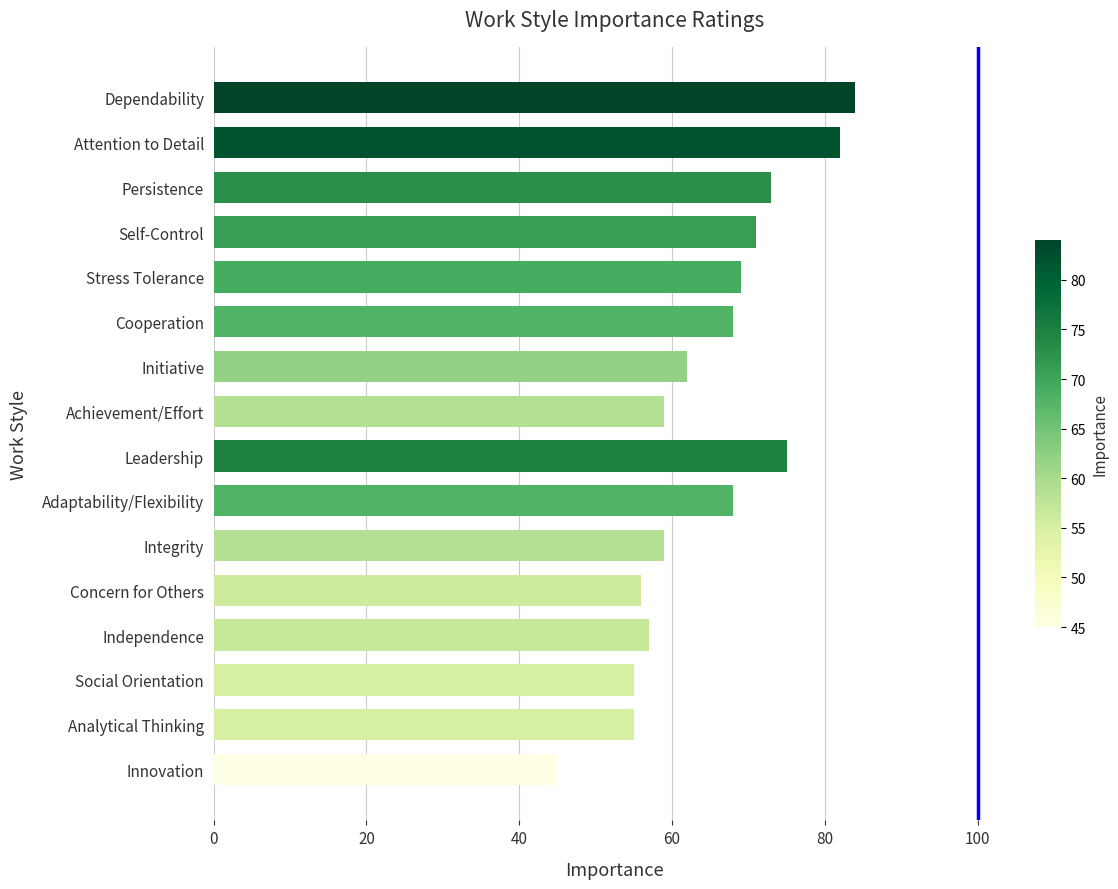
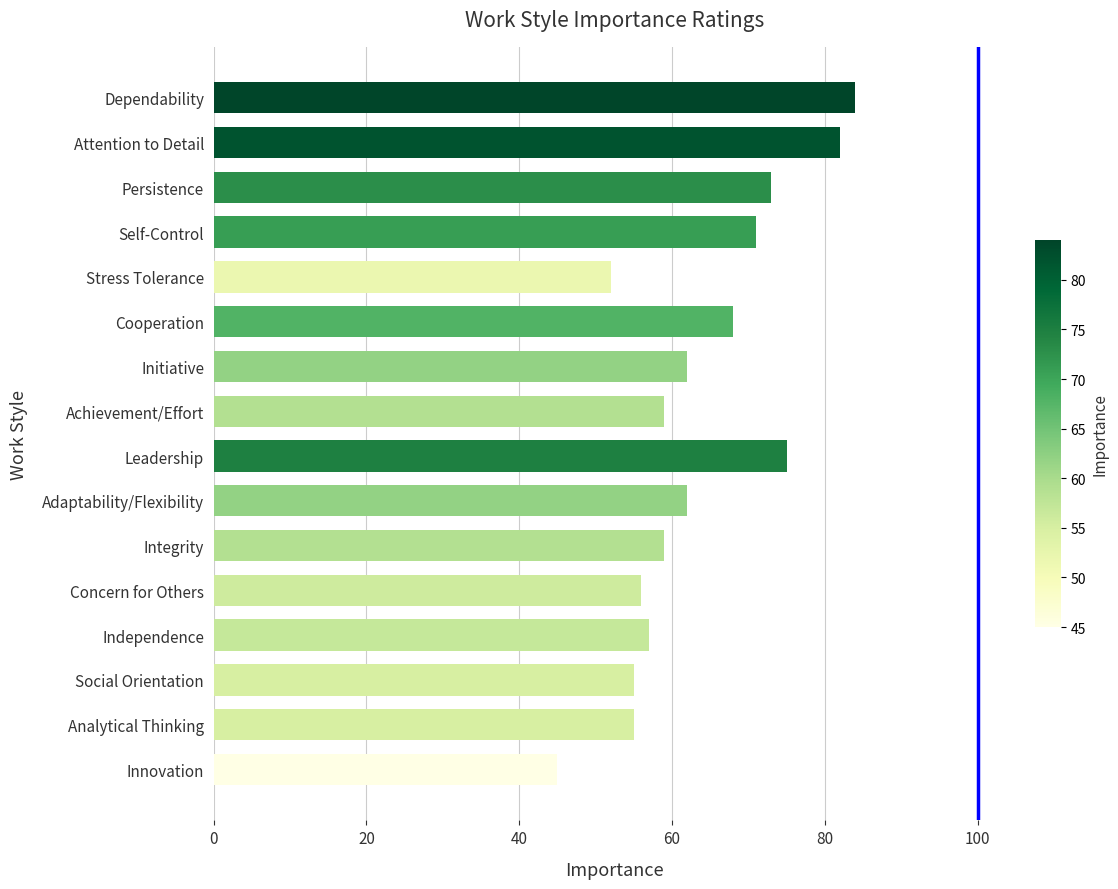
  {
    "Dependability": 84,
    "Attention to Detail": 82,
    "Persistence": 73,
    "Self-Control": 71,
-   "Stress Tolerance": 69,
+   "Stress Tolerance": 52,
    "Cooperation": 68,
    "Initiative": 62,
    "Achievement/Effort": 59,
    "Leadership": 75,
-   "Adaptability/Flexibility": 68,
+   "Adaptability/Flexibility": 62,
    "Integrity": 59,
    "Concern for Others": 56,
    "Independence": 57,
    "Social Orientation": 55,
    "Analytical Thinking": 55,
    "Innovation": 45
  }
